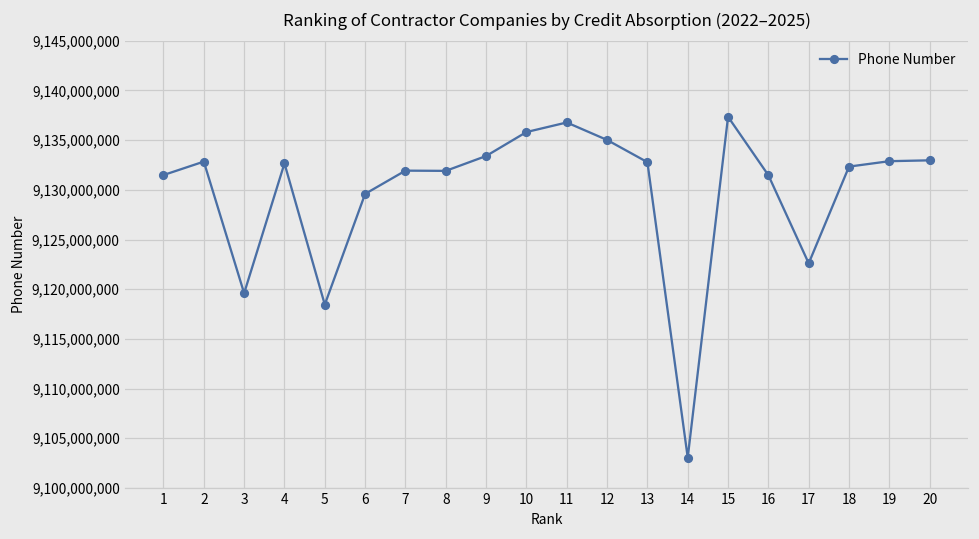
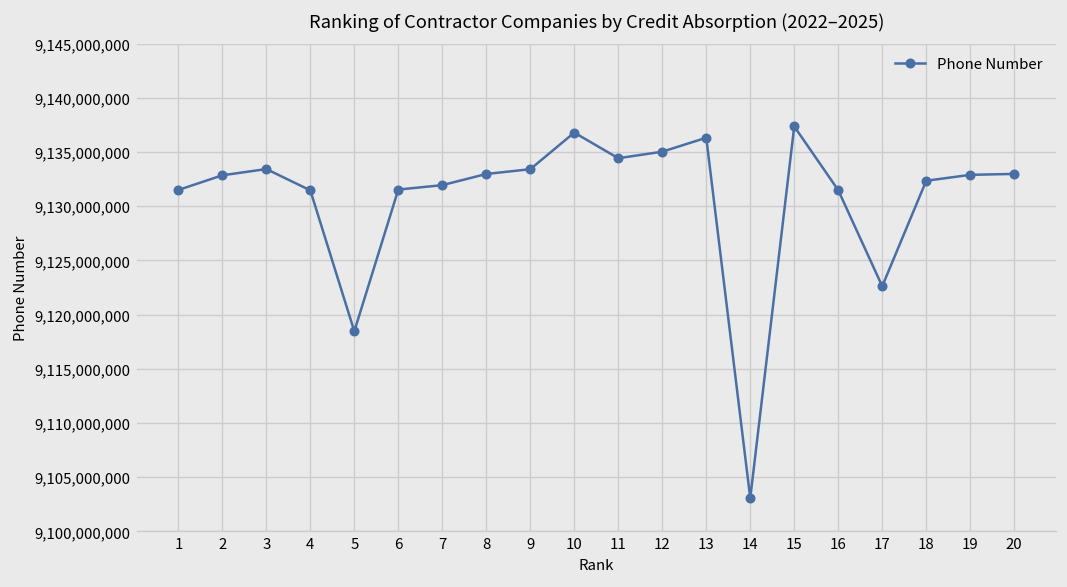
  {
    "1": "9,131,000,000",
    "2": "9,133,000,000",
-   "3": "9,120,000,000",
-   "4": "9,133,000,000",
+   "3": "9,133,000,000",
+   "4": "9,131,000,000",
    "5": "9,118,000,000",
-   "6": "9,130,000,000",
+   "6": "9,132,000,000",
    "7": "9,132,000,000",
-   "8": "9,132,000,000",
+   "8": "9,133,000,000",
    "9": "9,133,000,000",
-   "10": "9,136,000,000",
-   "11": "9,137,000,000",
+   "10": "9,137,000,000",
+   "11": "9,134,000,000",
    "12": "9,135,000,000",
-   "13": "9,133,000,000",
+   "13": "9,136,000,000",
    "14": "9,103,000,000",
    "15": "9,137,000,000",
    "16": "9,131,000,000",
    "17": "9,123,000,000",
    "18": "9,132,000,000",
    "19": "9,133,000,000",
    "20": "9,133,000,000"
  }
